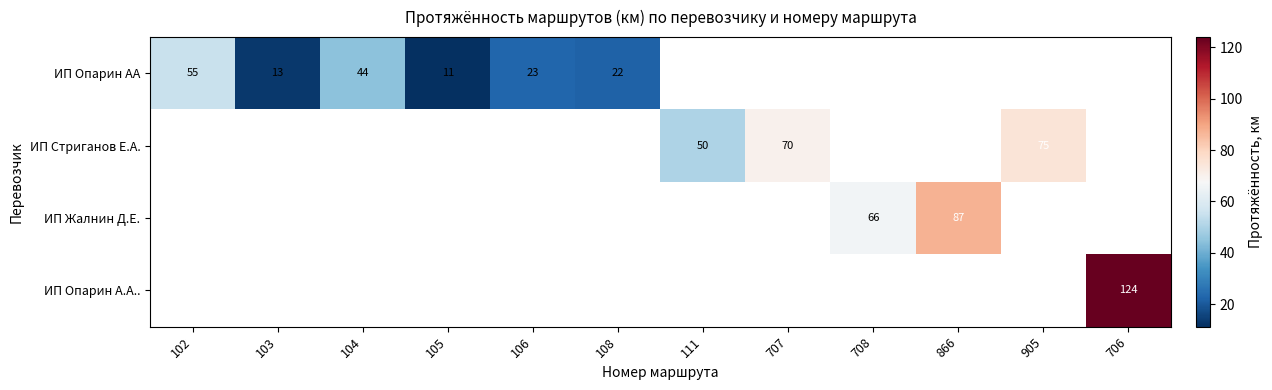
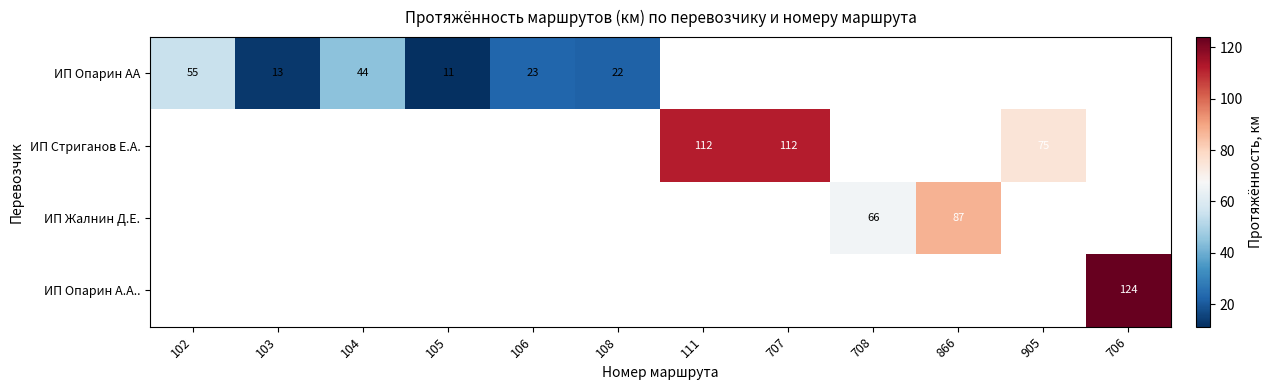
  {
    "ИП Опарин АА": {
      "102": 55,
      "103": 13,
      "104": 44,
      "105": 11,
      "106": 23,
      "108": 22
    },
    "ИП Стриганов Е.А.": {
-     "111": 50,
-     "707": 70
+     "111": 112,
+     "707": 112
    },
    "ИП Жалнин Д.Е.": {
      "708": 66,
      "866": 87
    },
    "ИП Опарин А.А..": {
      "706": 124
    }
  }
